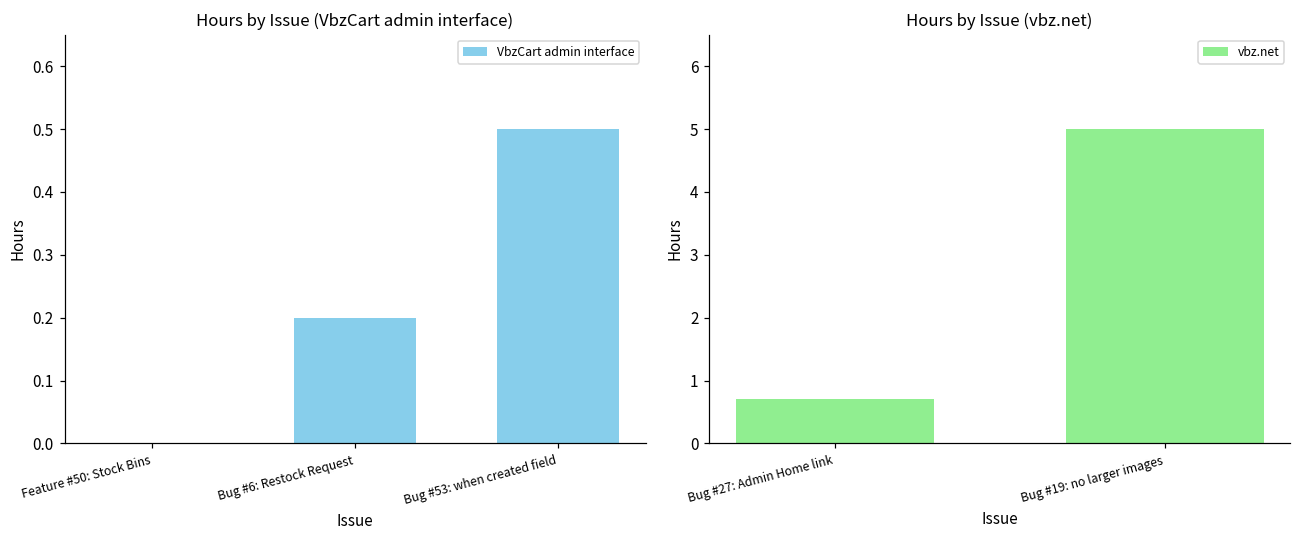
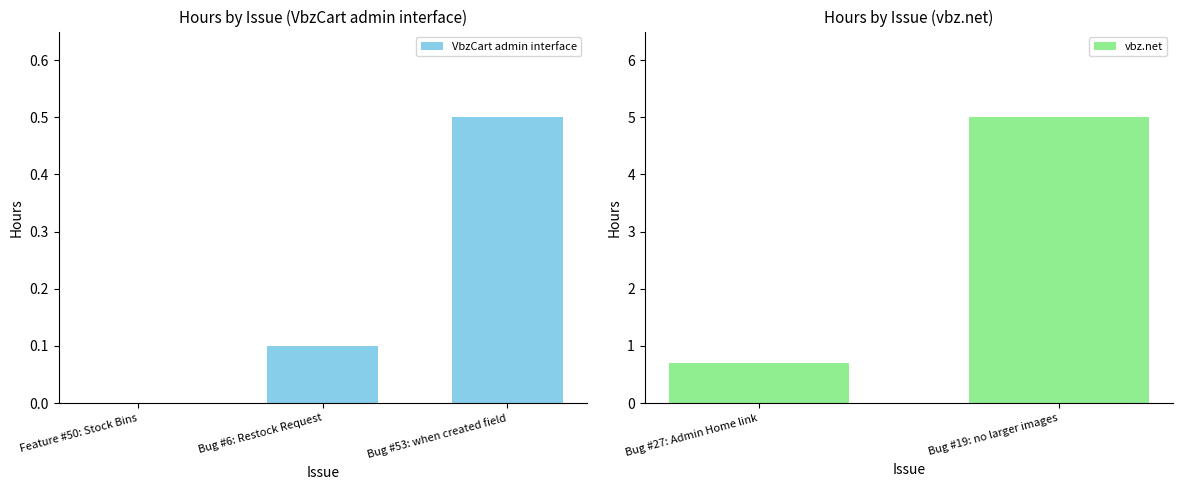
  {
    "Hours by Issue (VbzCart admin interface)": {
      "Feature #50: Stock Bins": 0.0,
-     "Bug #6: Restock Request": 0.2,
+     "Bug #6: Restock Request": 0.1,
      "Bug #53: when created field": 0.5
    },
    "Hours by Issue (vbz.net)": {
      "Bug #27: Admin Home link": 0.7,
      "Bug #19: no larger images": 5.0
    }
  }
